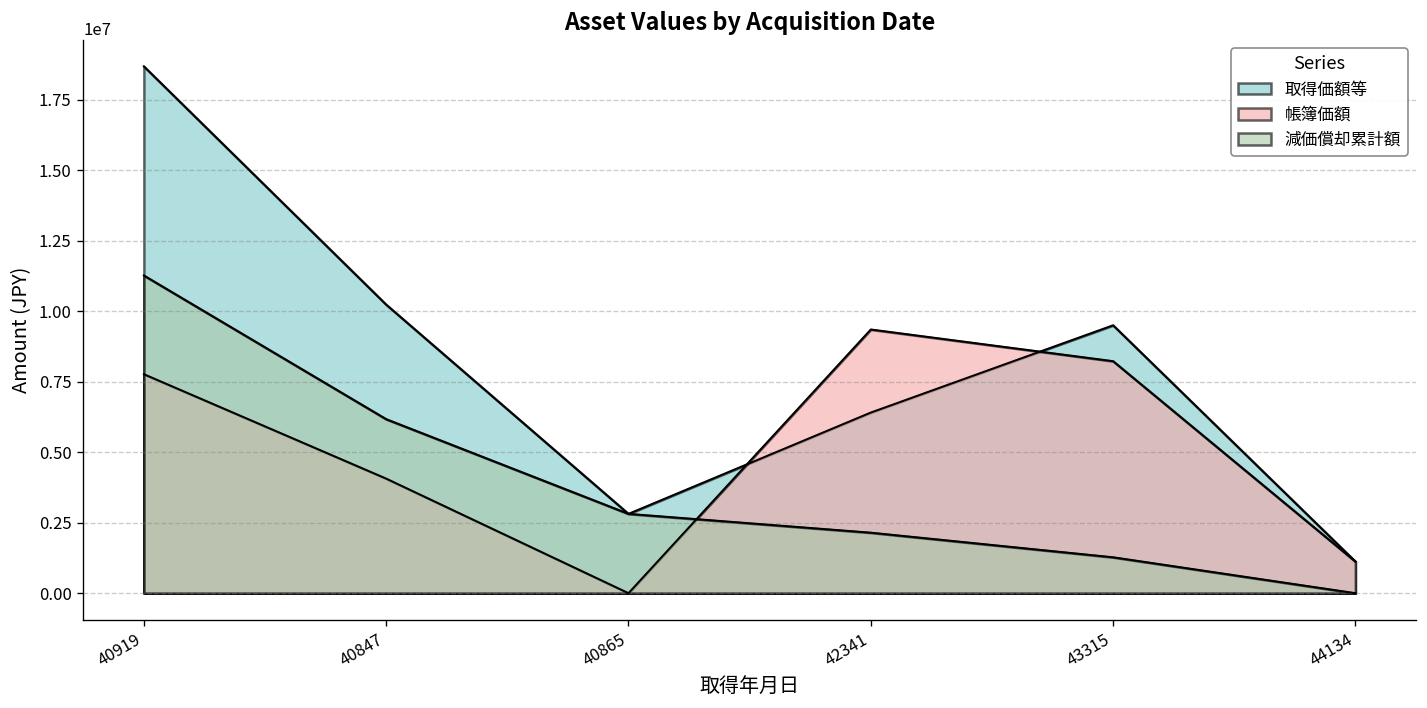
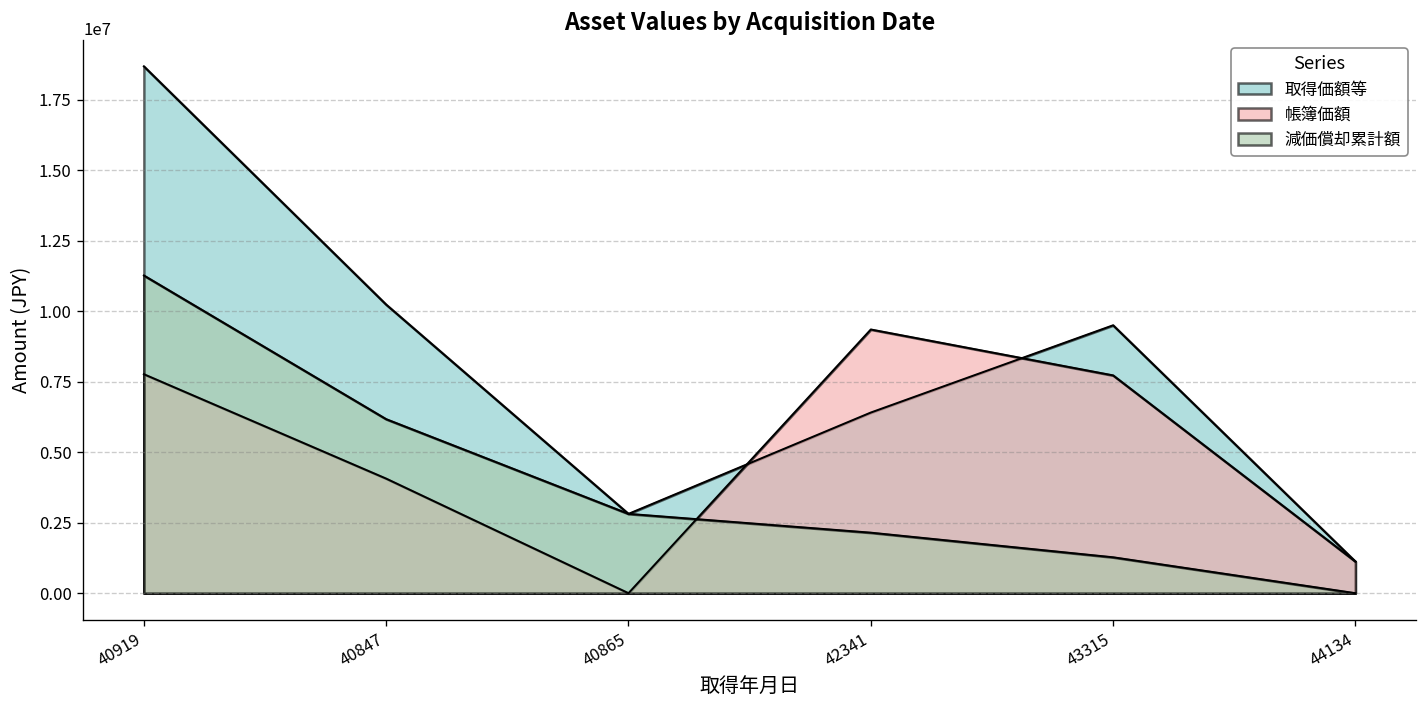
  {
    "帳簿価額": {
      "40919": 7800000,
      "40847": 4100000,
      "40865": 0,
      "42341": 9400000,
-     "43315": 8200000
+     "43315": 7700000
    }
  }
